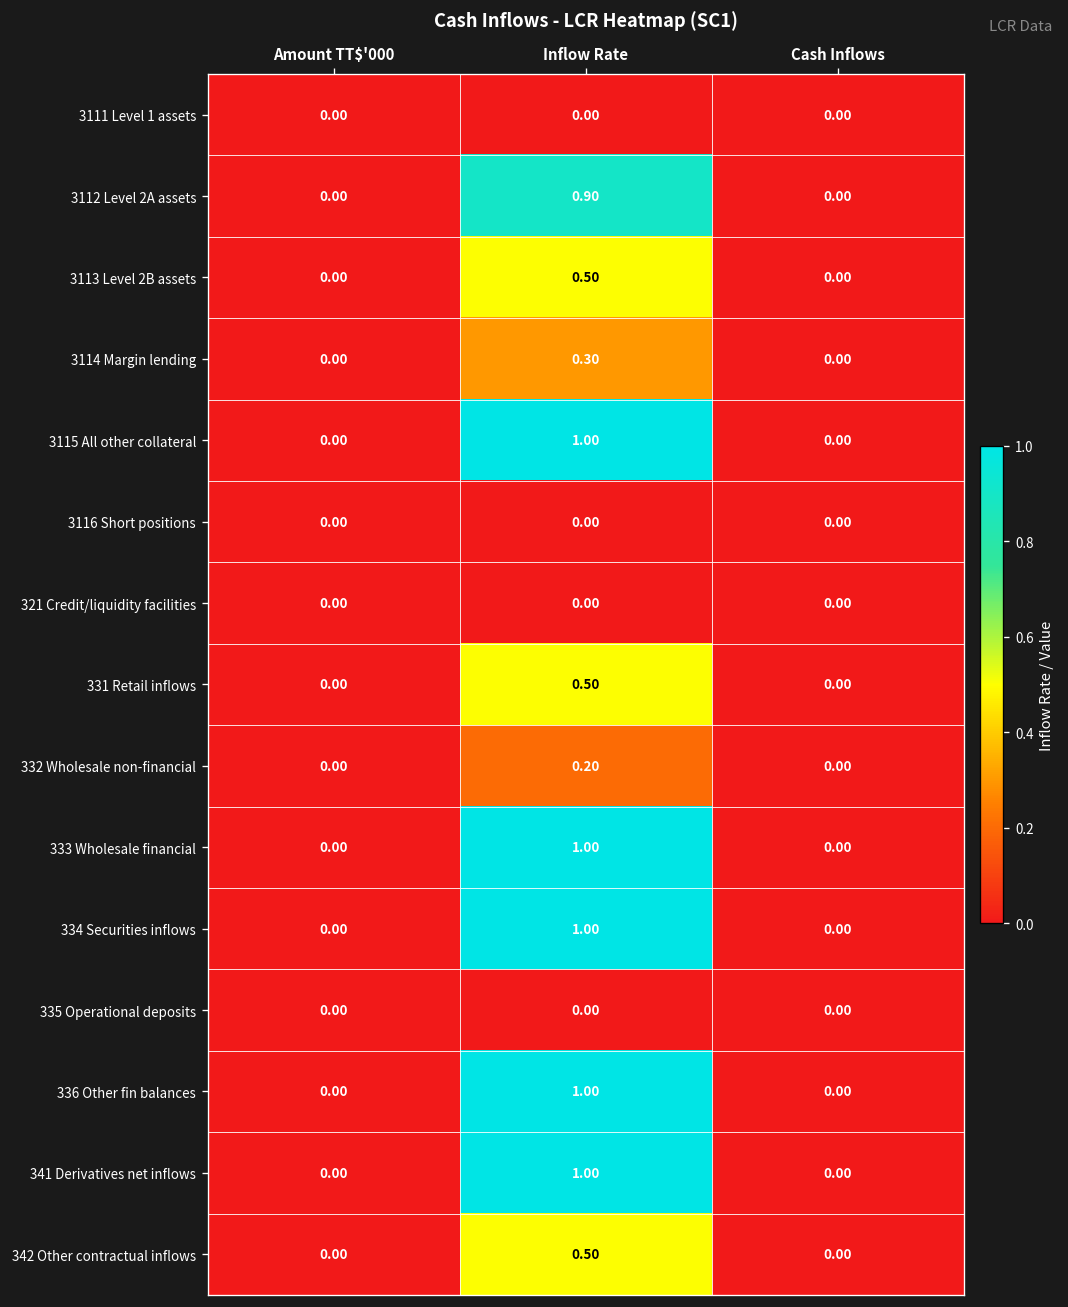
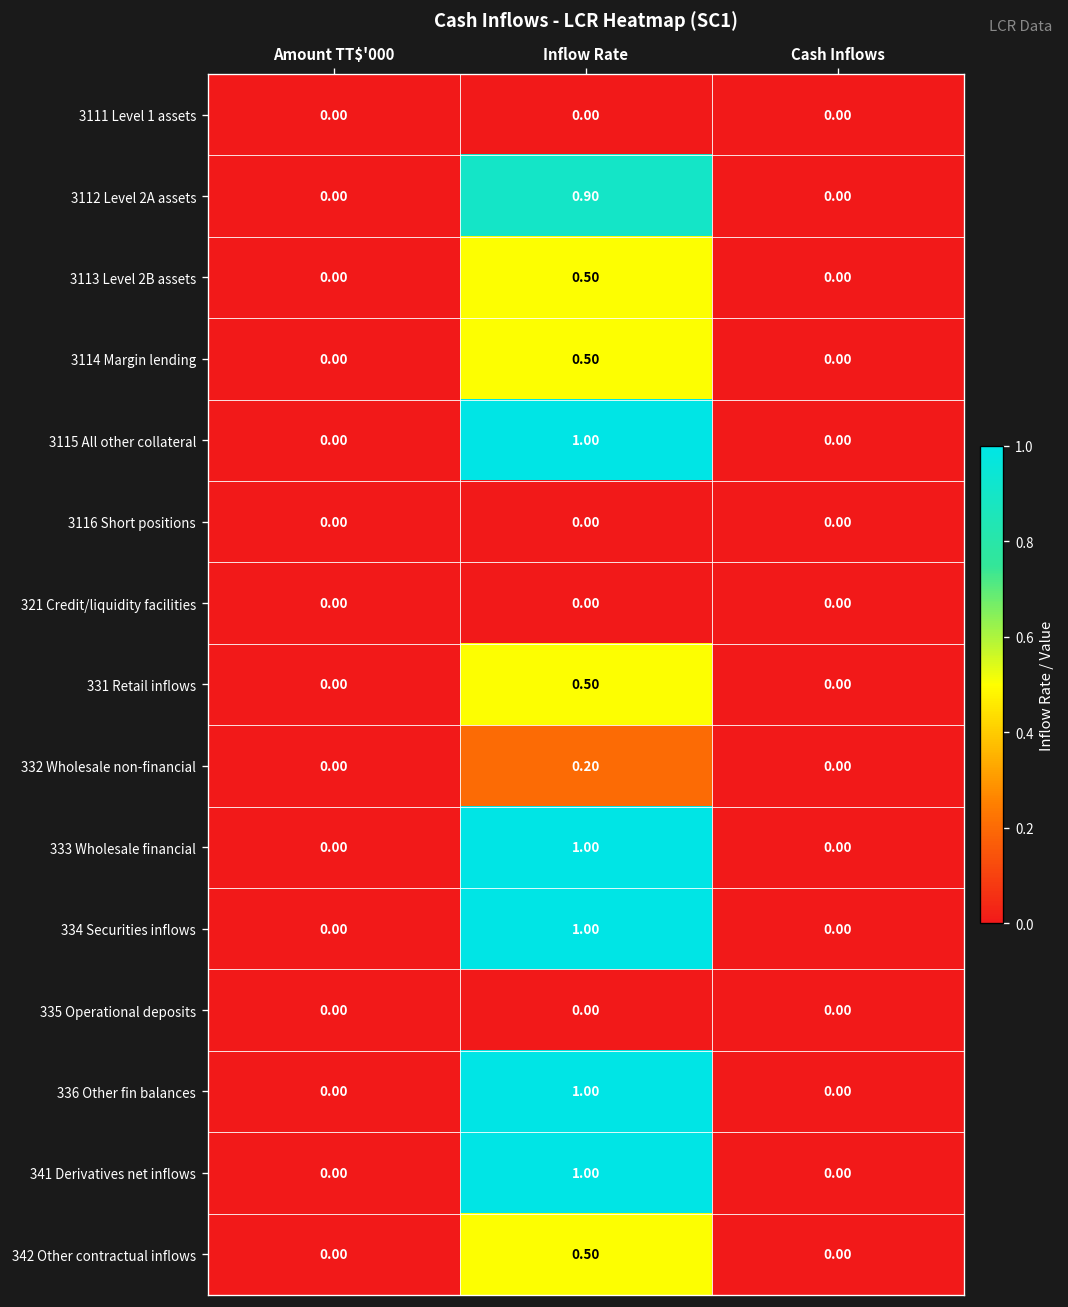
  {
    "3111 Level 1 assets": {
      "Amount TT$'000": 0.00,
      "Inflow Rate": 0.00,
      "Cash Inflows": 0.00
    },
    "3112 Level 2A assets": {
      "Amount TT$'000": 0.00,
      "Inflow Rate": 0.90,
      "Cash Inflows": 0.00
    },
    "3113 Level 2B assets": {
      "Amount TT$'000": 0.00,
      "Inflow Rate": 0.50,
      "Cash Inflows": 0.00
    },
    "3114 Margin lending": {
      "Amount TT$'000": 0.00,
-     "Inflow Rate": 0.30,
+     "Inflow Rate": 0.50,
      "Cash Inflows": 0.00
    },
    "3115 All other collateral": {
      "Amount TT$'000": 0.00,
      "Inflow Rate": 1.00,
      "Cash Inflows": 0.00
    },
    "3116 Short positions": {
      "Amount TT$'000": 0.00,
      "Inflow Rate": 0.00,
      "Cash Inflows": 0.00
    },
    "321 Credit/liquidity facilities": {
      "Amount TT$'000": 0.00,
      "Inflow Rate": 0.00,
      "Cash Inflows": 0.00
    },
    "331 Retail inflows": {
      "Amount TT$'000": 0.00,
      "Inflow Rate": 0.50,
      "Cash Inflows": 0.00
    },
    "332 Wholesale non-financial": {
      "Amount TT$'000": 0.00,
      "Inflow Rate": 0.20,
      "Cash Inflows": 0.00
    },
    "333 Wholesale financial": {
      "Amount TT$'000": 0.00,
      "Inflow Rate": 1.00,
      "Cash Inflows": 0.00
    },
    "334 Securities inflows": {
      "Amount TT$'000": 0.00,
      "Inflow Rate": 1.00,
      "Cash Inflows": 0.00
    },
    "335 Operational deposits": {
      "Amount TT$'000": 0.00,
      "Inflow Rate": 0.00,
      "Cash Inflows": 0.00
    },
    "336 Other fin balances": {
      "Amount TT$'000": 0.00,
      "Inflow Rate": 1.00,
      "Cash Inflows": 0.00
    },
    "341 Derivatives net inflows": {
      "Amount TT$'000": 0.00,
      "Inflow Rate": 1.00,
      "Cash Inflows": 0.00
    },
    "342 Other contractual inflows": {
      "Amount TT$'000": 0.00,
      "Inflow Rate": 0.50,
      "Cash Inflows": 0.00
    }
  }
